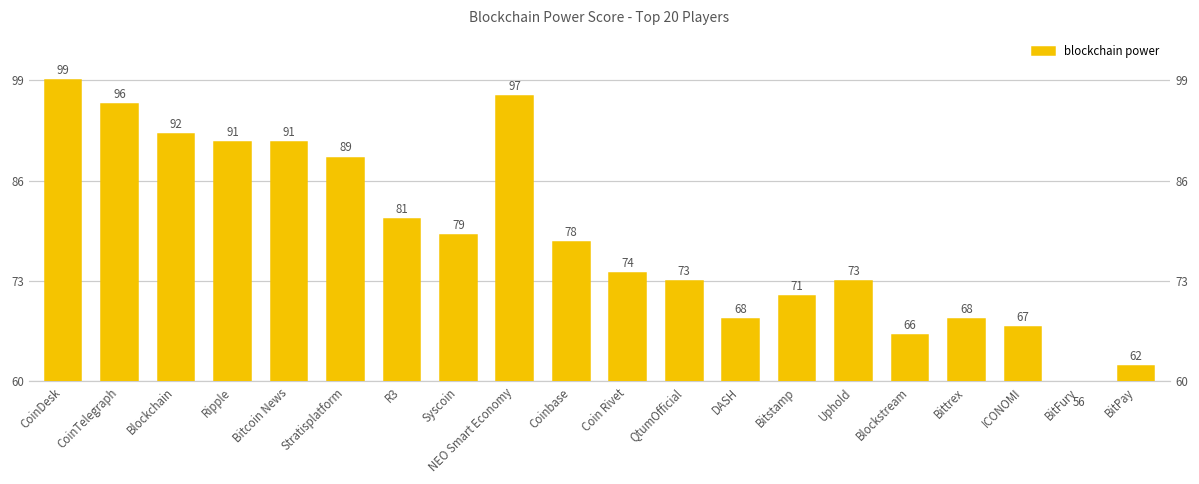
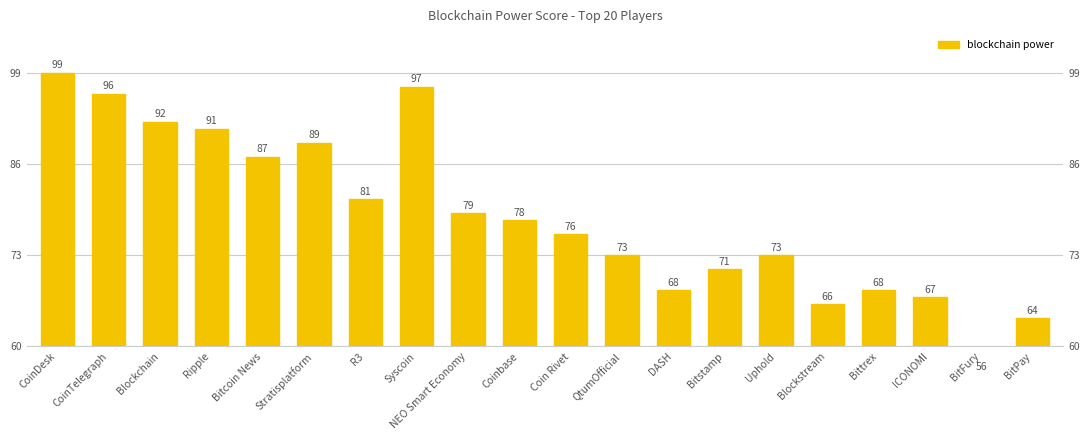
  {
    "CoinDesk": 99,
    "CoinTelegraph": 96,
    "Blockchain": 92,
    "Ripple": 91,
-   "Bitcoin News": 91,
+   "Bitcoin News": 87,
    "Stratisplatform": 89,
    "R3": 81,
-   "Syscoin": 79,
-   "NEO Smart Economy": 97,
+   "Syscoin": 97,
+   "NEO Smart Economy": 79,
    "Coinbase": 78,
-   "Coin Rivet": 74,
+   "Coin Rivet": 76,
    "QtumOfficial": 73,
    "DASH": 68,
    "Bitstamp": 71,
    "Uphold": 73,
    "Blockstream": 66,
    "Bittrex": 68,
    "ICONOMI": 67,
-   "BitPay": 62
+   "BitPay": 64
  }
